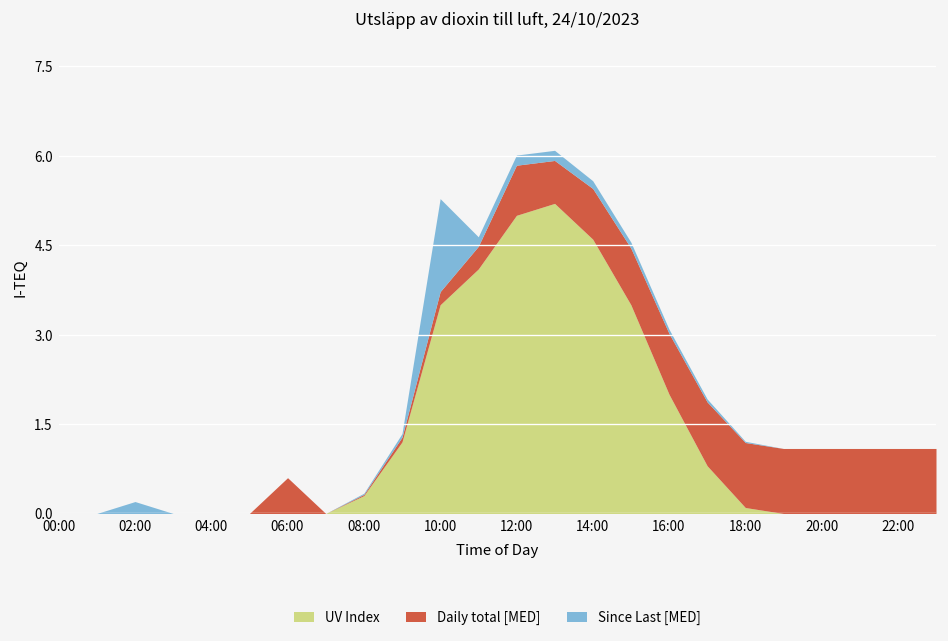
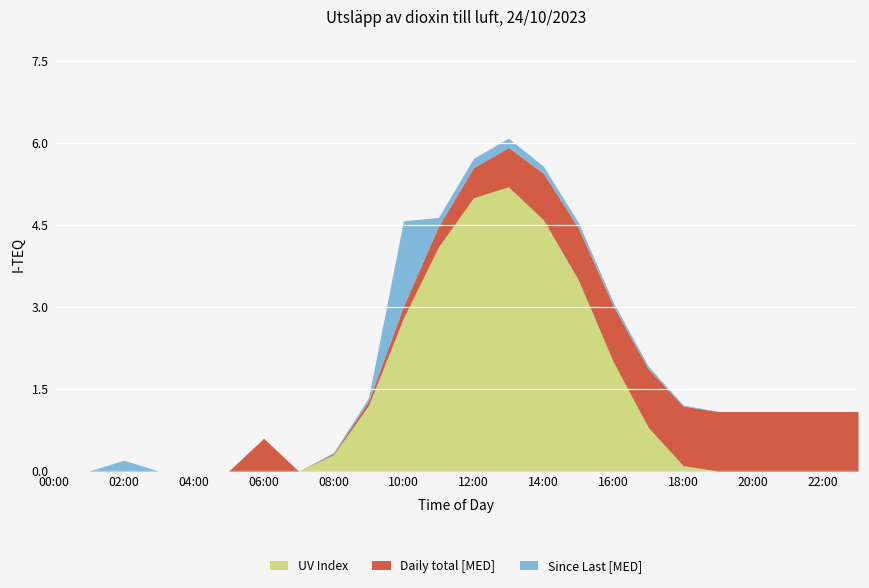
  {
    "UV Index": {
      "06:00": 0.0,
-     "10:00": 3.5,
+     "10:00": 2.8,
      "12:00": 5.0,
      "14:00": 4.6,
      "16:00": 2.0,
      "18:00": 0.1,
      "20:00": 0.0,
      "22:00": 0.0
    },
    "Daily total [MED]": {
      "10:00": 0.2,
-     "12:00": 0.8,
+     "12:00": 0.5,
      "14:00": 0.8,
      "16:00": 1.0
    },
    "Since Last [MED]": {
      "02:00": 0.2,
      "10:00": 1.6,
      "12:00": 0.2,
      "14:00": 0.1,
      "16:00": 0.1
    }
  }
